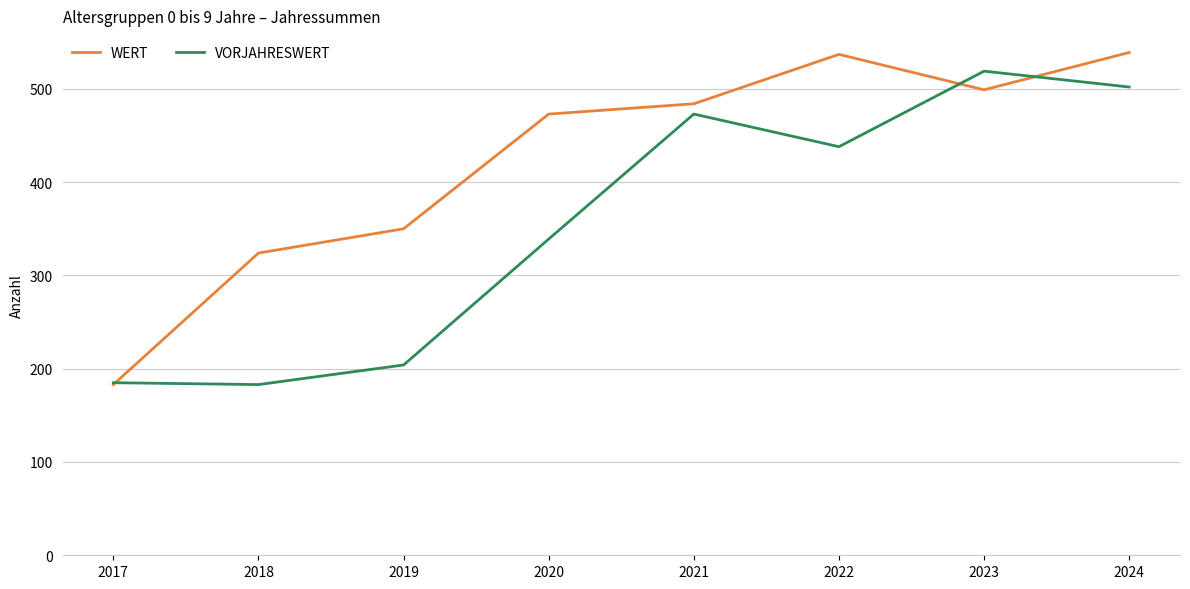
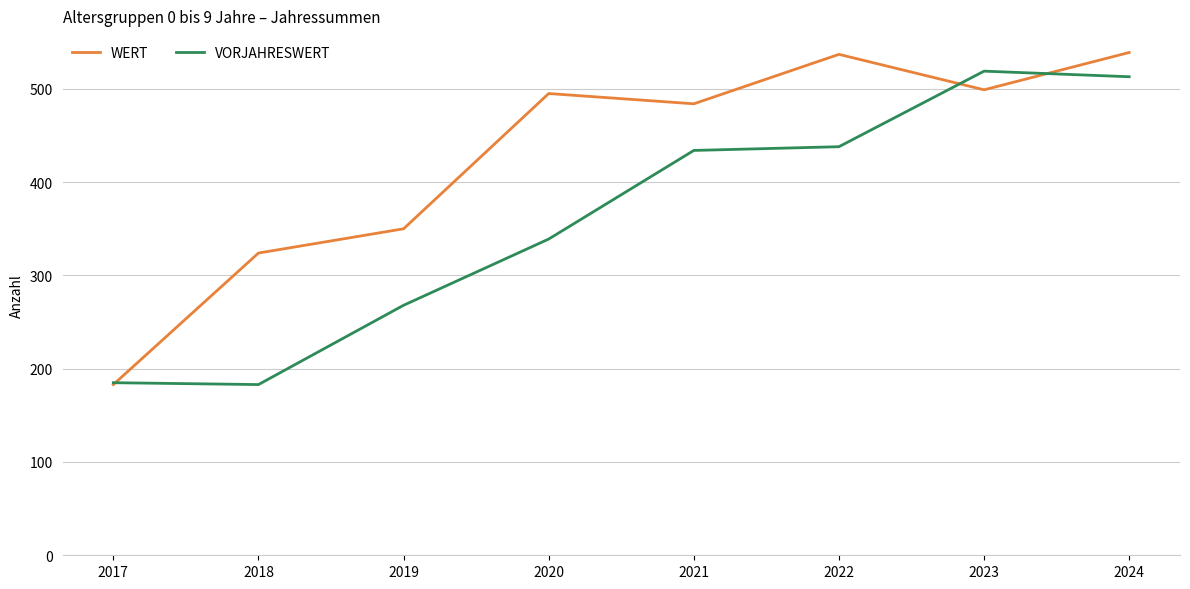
  {
    "WERT": {
      "2018": 320,
      "2019": 350,
-     "2020": 470,
+     "2020": 500,
      "2021": 480,
      "2022": 540,
      "2023": 500,
      "2024": 540
    },
    "VORJAHRESWERT": {
      "2018": 180,
-     "2019": 200,
+     "2019": 270,
      "2020": 340,
-     "2021": 470,
+     "2021": 430,
      "2022": 440,
      "2023": 520,
-     "2024": 500
+     "2024": 510
    }
  }
